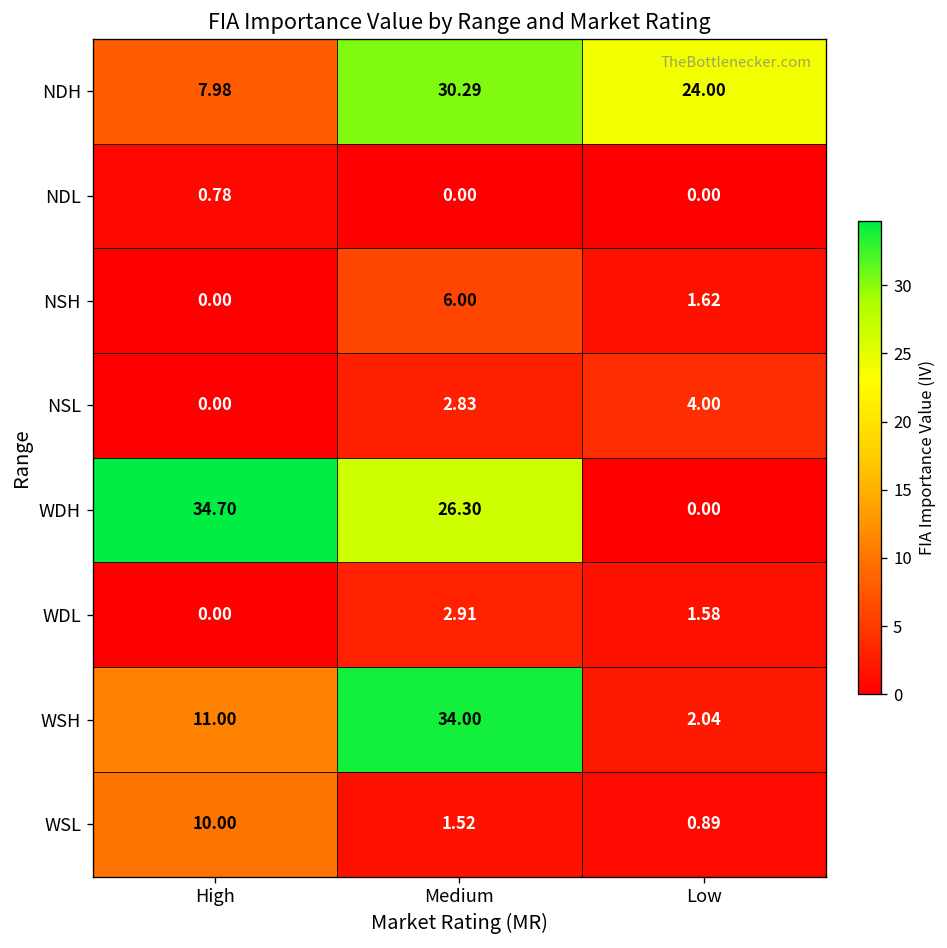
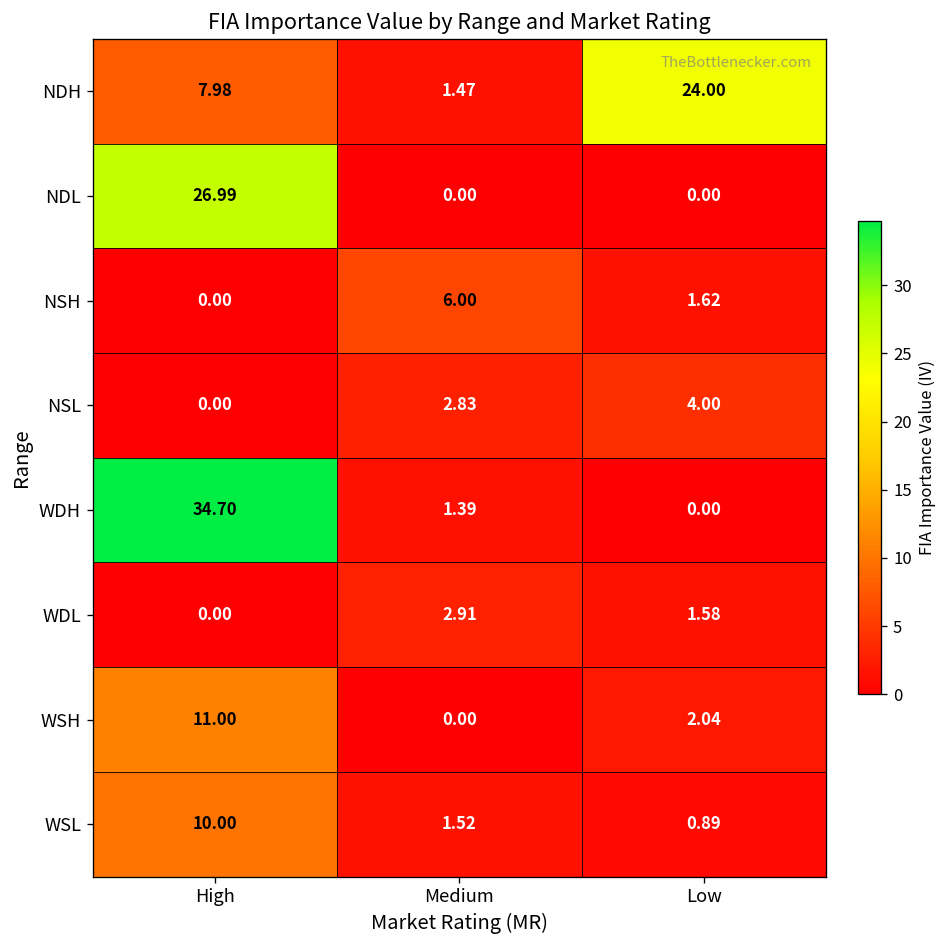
  {
    "NDH": {
      "High": 7.98,
-     "Medium": 30.29
+     "Medium": 1.47
    },
    "NDL": {
-     "High": 0.78,
+     "High": 26.99,
      "Medium": 0.00,
      "Low": 0.00
    },
    "NSH": {
      "High": 0.00,
      "Medium": 6.00,
      "Low": 1.62
    },
    "NSL": {
      "High": 0.00,
      "Medium": 2.83,
      "Low": 4.00
    },
    "WDH": {
      "High": 34.70,
-     "Medium": 26.30,
+     "Medium": 1.39,
      "Low": 0.00
    },
    "WDL": {
      "High": 0.00,
      "Medium": 2.91,
      "Low": 1.58
    },
    "WSH": {
      "High": 11.00,
-     "Medium": 34.00,
+     "Medium": 0.00,
      "Low": 2.04
    },
    "WSL": {
      "High": 10.00,
      "Medium": 1.52,
      "Low": 0.89
    }
  }
